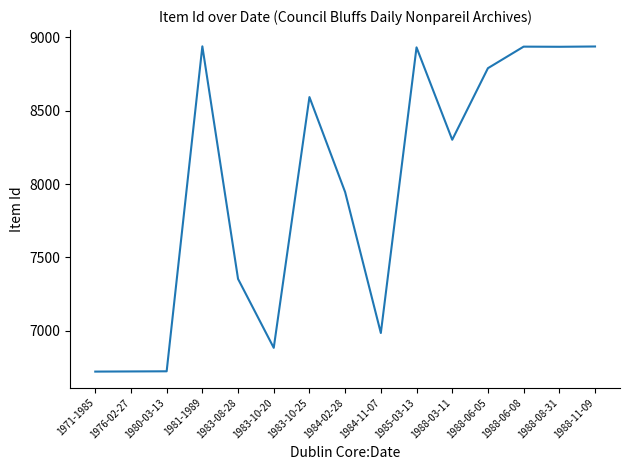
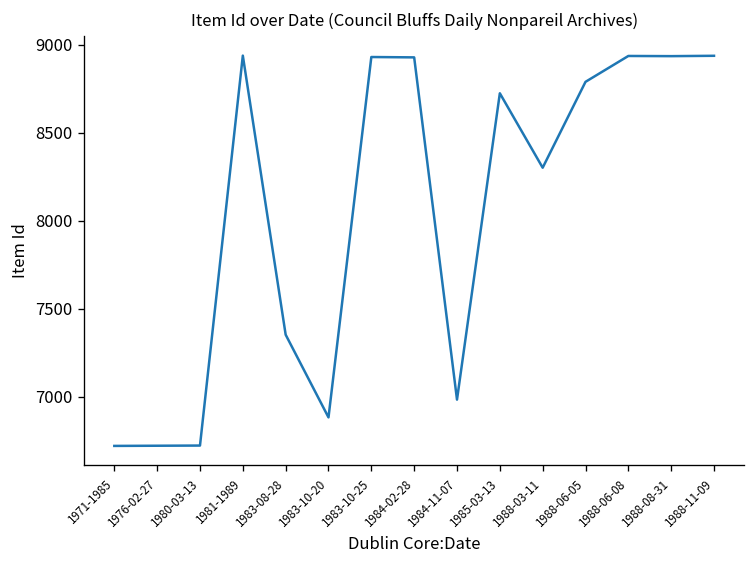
  {
    "1971-1985": 6720,
    "1976-02-27": 6720,
    "1980-03-13": 6720,
    "1981-1989": 8940,
    "1983-08-28": 7350,
    "1983-10-20": 6880,
-   "1983-10-25": 8590,
-   "1984-02-28": 7950,
+   "1983-10-25": 8930,
+   "1984-02-28": 8930,
    "1984-11-07": 6980,
-   "1985-03-13": 8930,
+   "1985-03-13": 8730,
    "1988-03-11": 8300,
    "1988-06-05": 8790,
    "1988-06-08": 8940,
    "1988-08-31": 8940,
    "1988-11-09": 8940
  }
